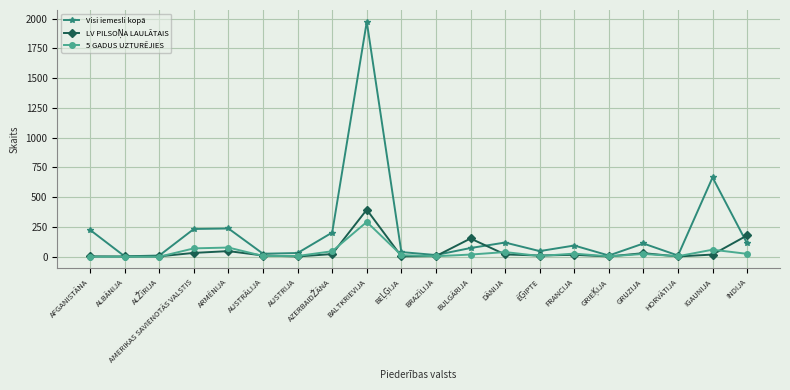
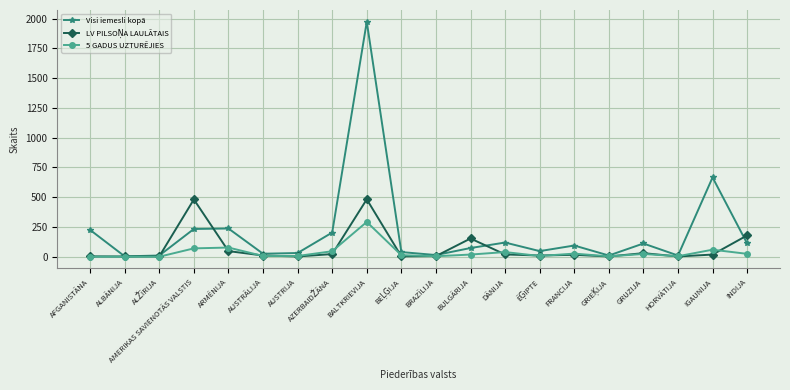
  {
    "LV PILSOŅA LAULĀTAIS": {
-     "AMERIKAS SAVIENOTĀS VALSTIS": 30,
+     "AMERIKAS SAVIENOTĀS VALSTIS": 480,
      "ARMĒNIJA": 50,
      "AZERBAIDŽĀNA": 20,
-     "BALTKRIEVIJA": 400,
+     "BALTKRIEVIJA": 480,
      "BULGĀRIJA": 150,
      "IGAUNIJA": 20,
      "INDIJA": 180
    }
  }
